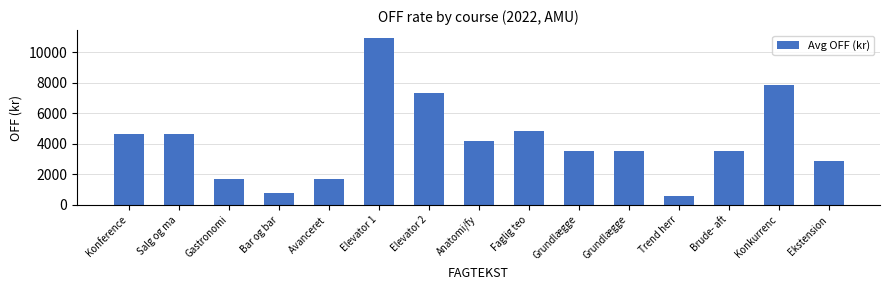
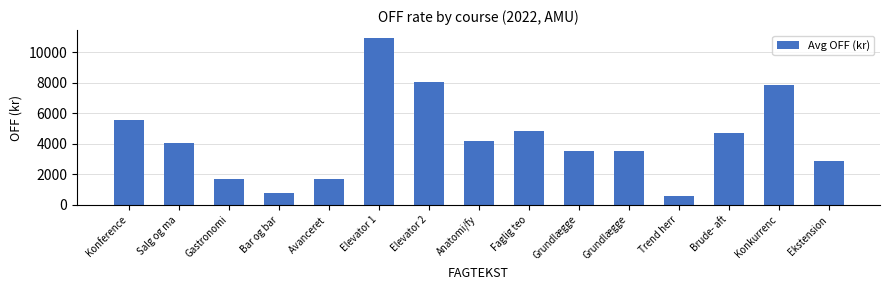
  {
-   "Konference": 4700,
-   "Salg og ma": 4700,
+   "Konference": 5600,
+   "Salg og ma": 4100,
    "Gastronomi": 1700,
    "Bar og bar": 800,
    "Avanceret": 1700,
    "Elevator 1": 10900,
-   "Elevator 2": 7300,
+   "Elevator 2": 8000,
    "Anatomi/fy": 4200,
    "Faglig teo": 4800,
    "Trend herr": 600,
-   "Brude- aft": 3500,
+   "Brude- aft": 4700,
    "Konkurrenc": 7800,
    "Ekstension": 2800
  }
